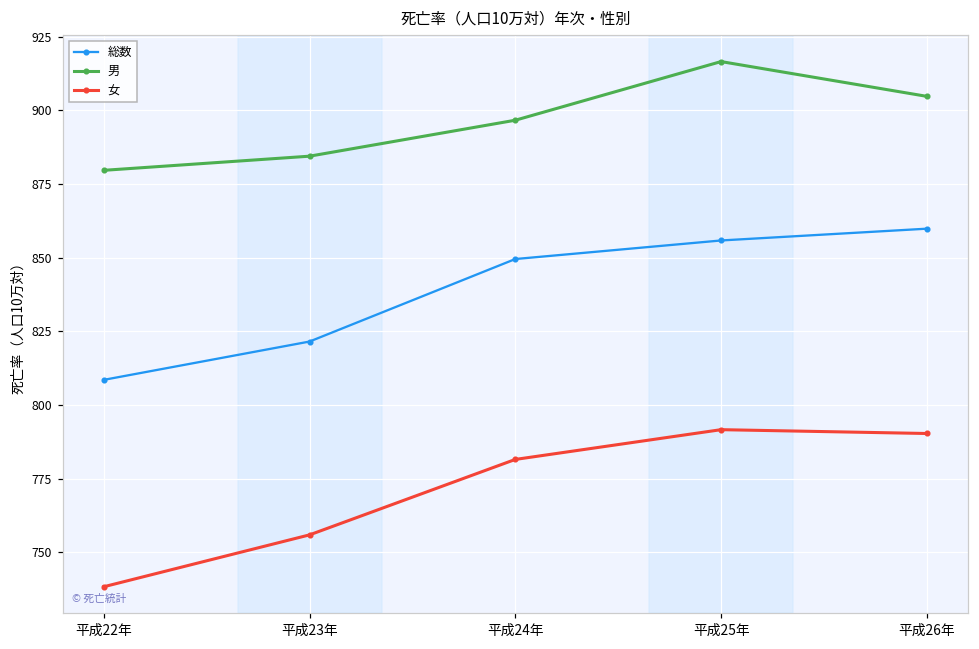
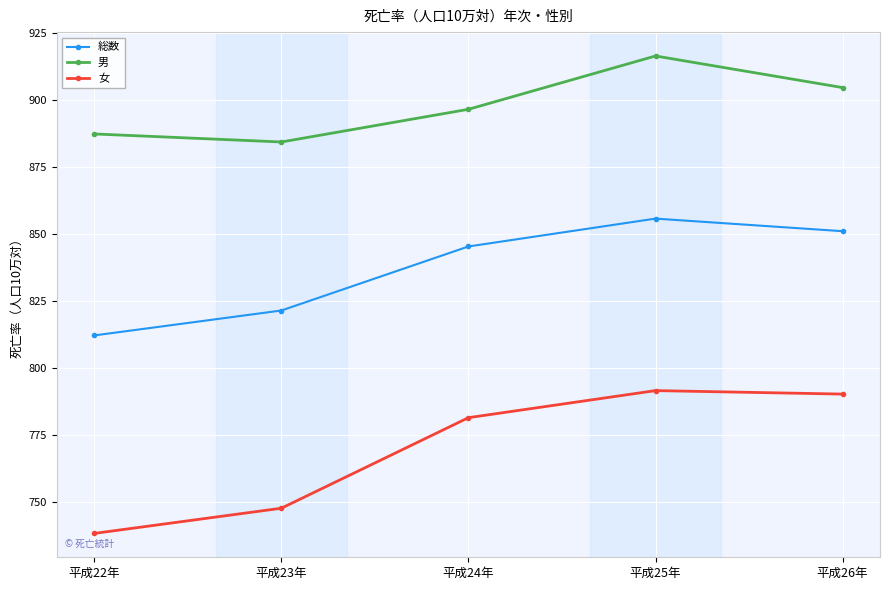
  {
    "総数": {
-     "平成22年": 809,
+     "平成22年": 812,
      "平成23年": 822,
-     "平成24年": 850,
+     "平成24年": 845,
      "平成25年": 856,
-     "平成26年": 860
+     "平成26年": 851
    },
    "男": {
-     "平成22年": 880,
+     "平成22年": 887,
      "平成23年": 884,
      "平成24年": 897,
      "平成25年": 917,
      "平成26年": 905
    },
    "女": {
      "平成22年": 738,
-     "平成23年": 756,
+     "平成23年": 748,
      "平成24年": 782,
      "平成25年": 792,
      "平成26年": 790
    }
  }
